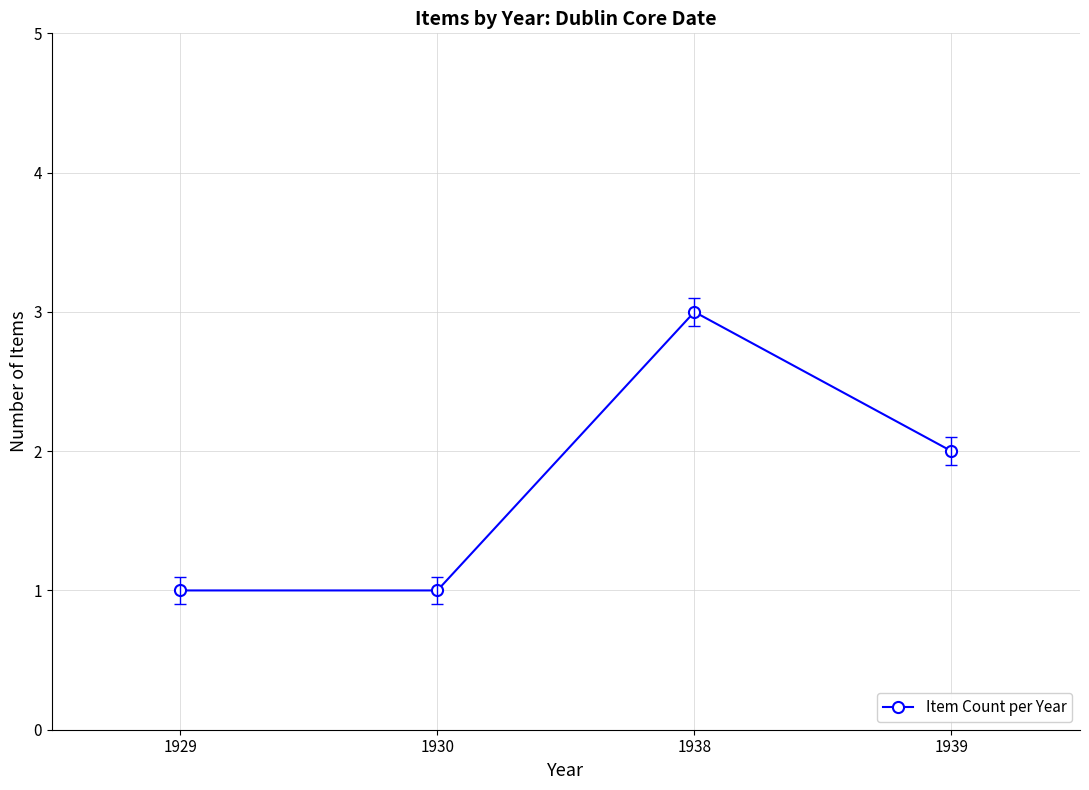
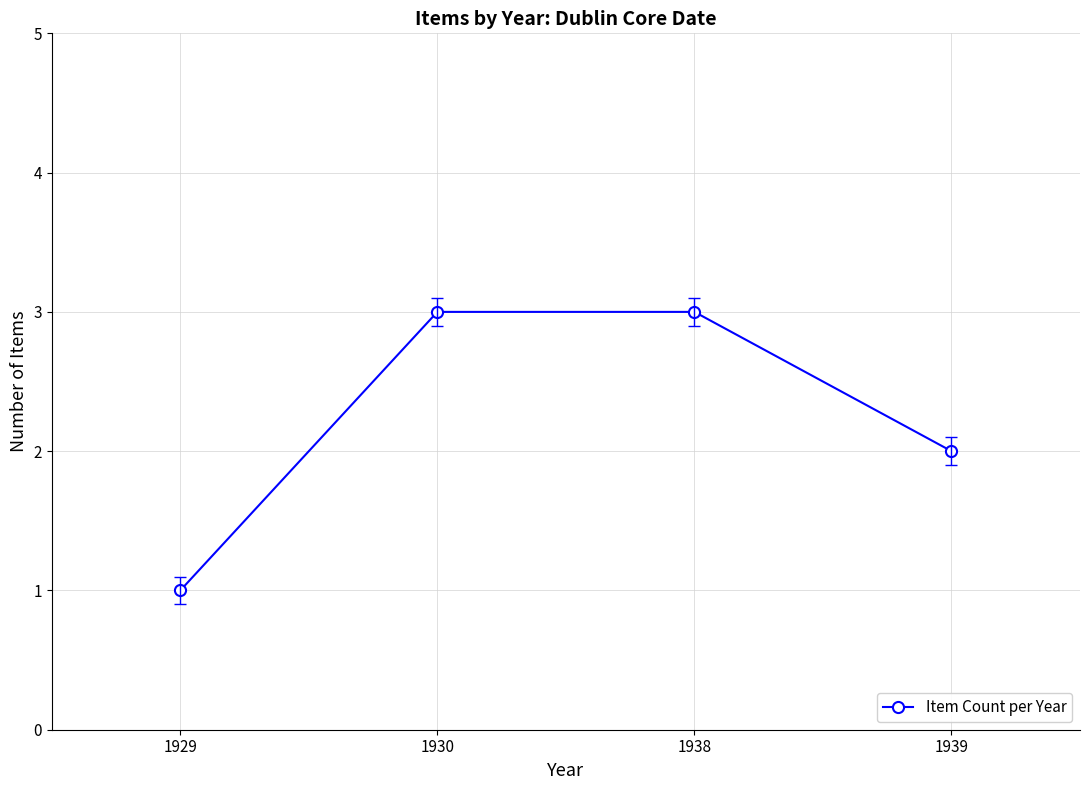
  {
    "Item Count per Year": {
      "1929": 1,
-     "1930": 1,
+     "1930": 3,
      "1938": 3,
      "1939": 2
    }
  }
